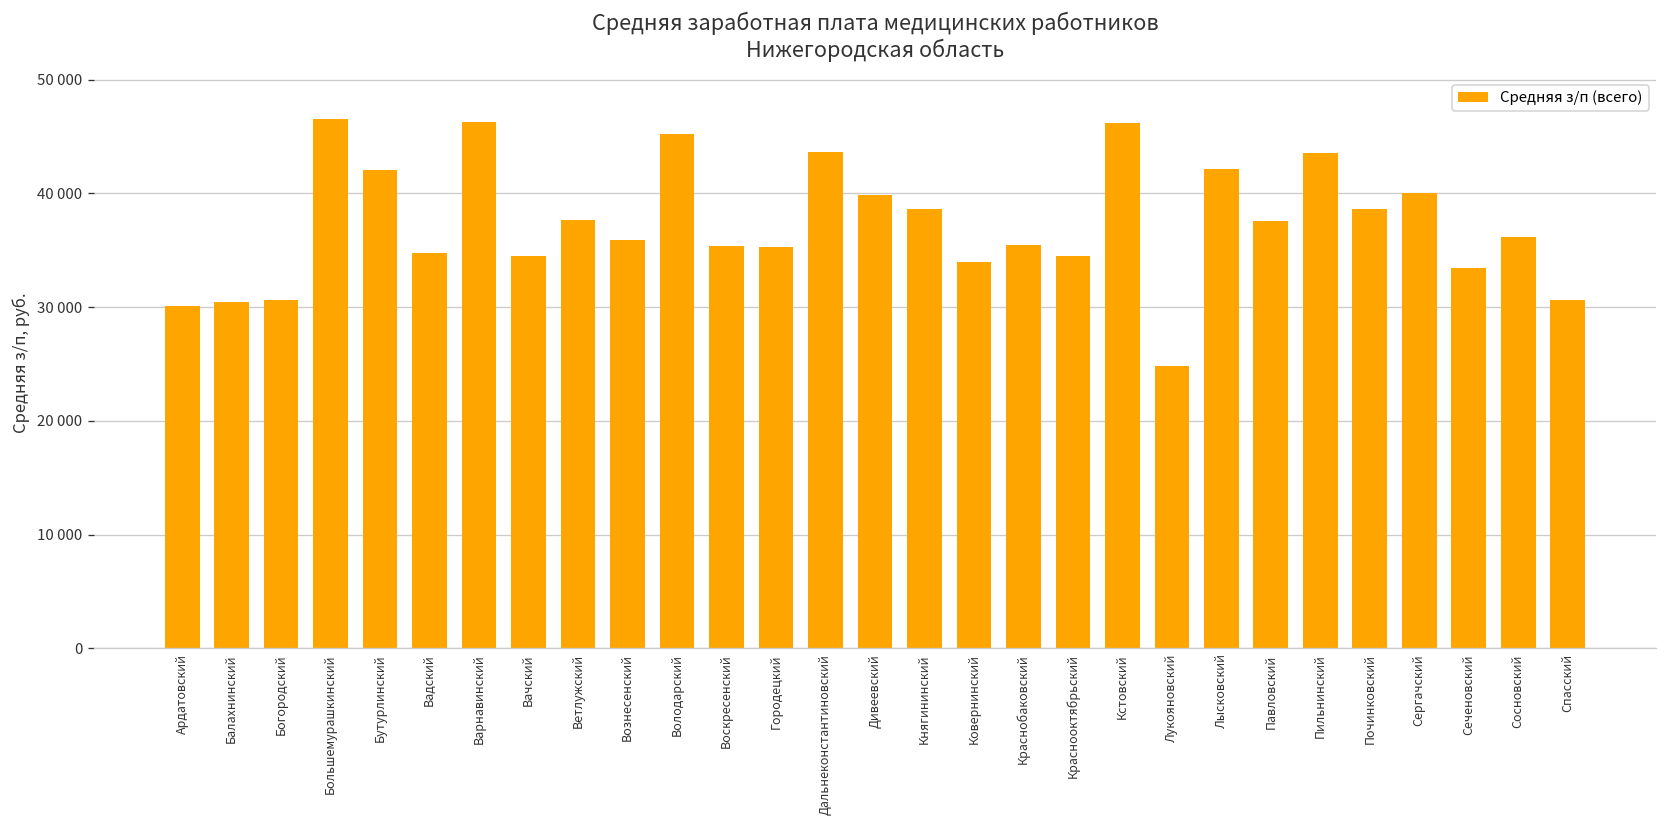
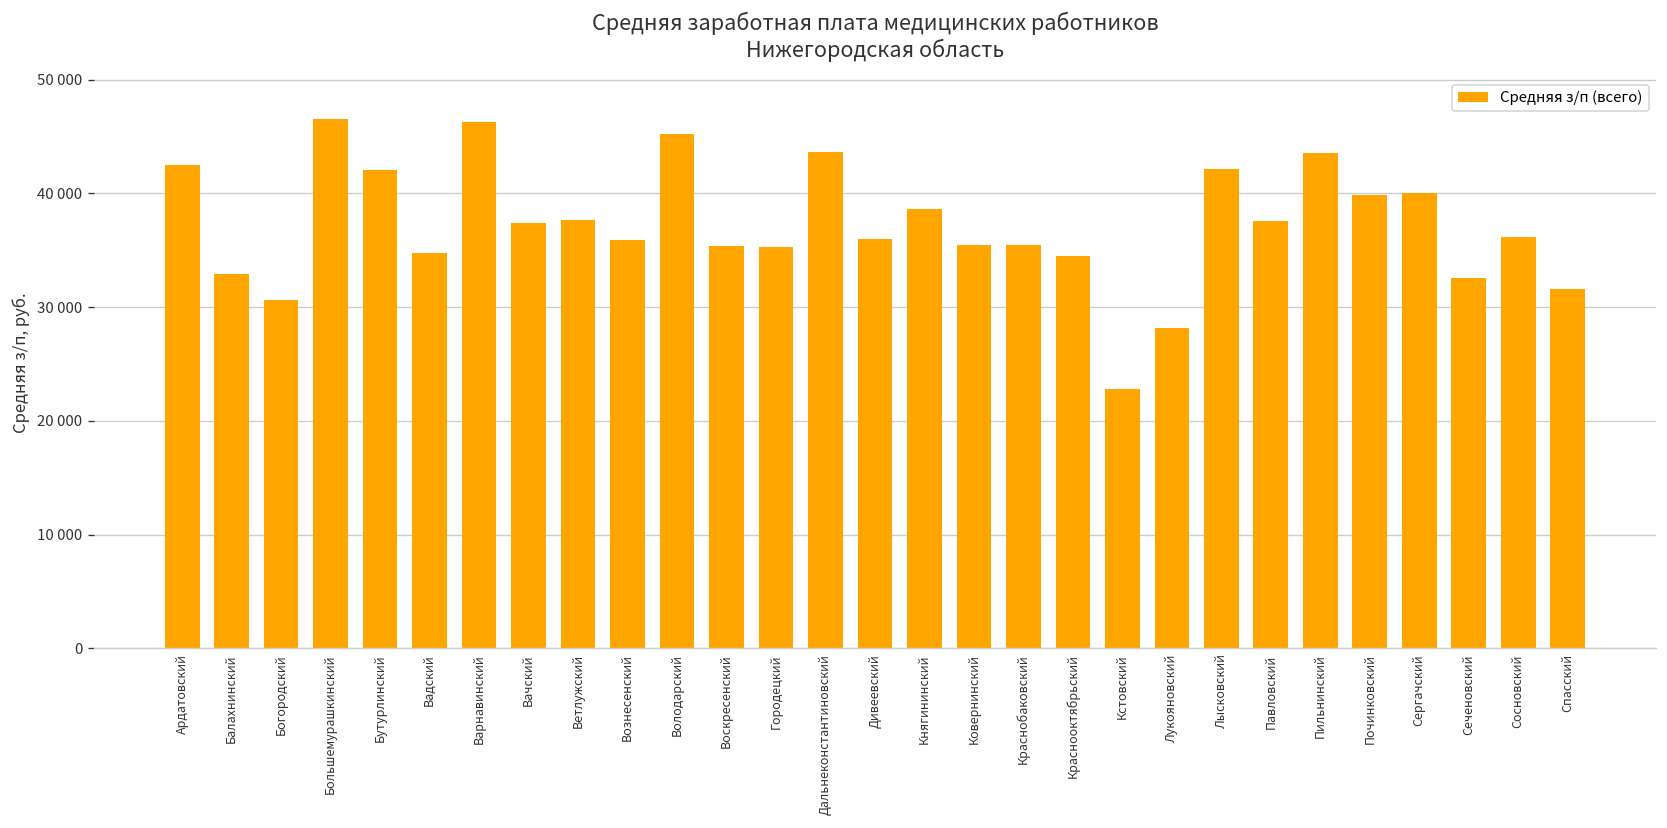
  {
-   "Ардатовский": 30000,
-   "Балахнинский": 30000,
+   "Ардатовский": 43000,
+   "Балахнинский": 33000,
    "Богородский": 31000,
    "Большемурашкинский": 47000,
    "Бутурлинский": 42000,
    "Вадский": 35000,
    "Варнавинский": 46000,
-   "Вачский": 35000,
+   "Вачский": 37000,
    "Ветлужский": 38000,
    "Вознесенский": 36000,
    "Володарский": 45000,
    "Воскресенский": 35000,
    "Городецкий": 35000,
    "Дальнеконстантиновский": 44000,
-   "Дивеевский": 40000,
+   "Дивеевский": 36000,
    "Княгининский": 39000,
-   "Ковернинский": 34000,
+   "Ковернинский": 35000,
    "Краснобаковский": 35000,
    "Краснооктябрьский": 34000,
-   "Кстовский": 46000,
-   "Лукояновский": 25000,
+   "Кстовский": 23000,
+   "Лукояновский": 28000,
    "Лысковский": 42000,
    "Павловский": 38000,
    "Пильнинский": 44000,
-   "Починковский": 39000,
+   "Починковский": 40000,
    "Сергачский": 40000,
-   "Сеченовский": 33500,
+   "Сеченовский": 32600,
    "Сосновский": 36000,
-   "Спасский": 31000
+   "Спасский": 32000
  }
